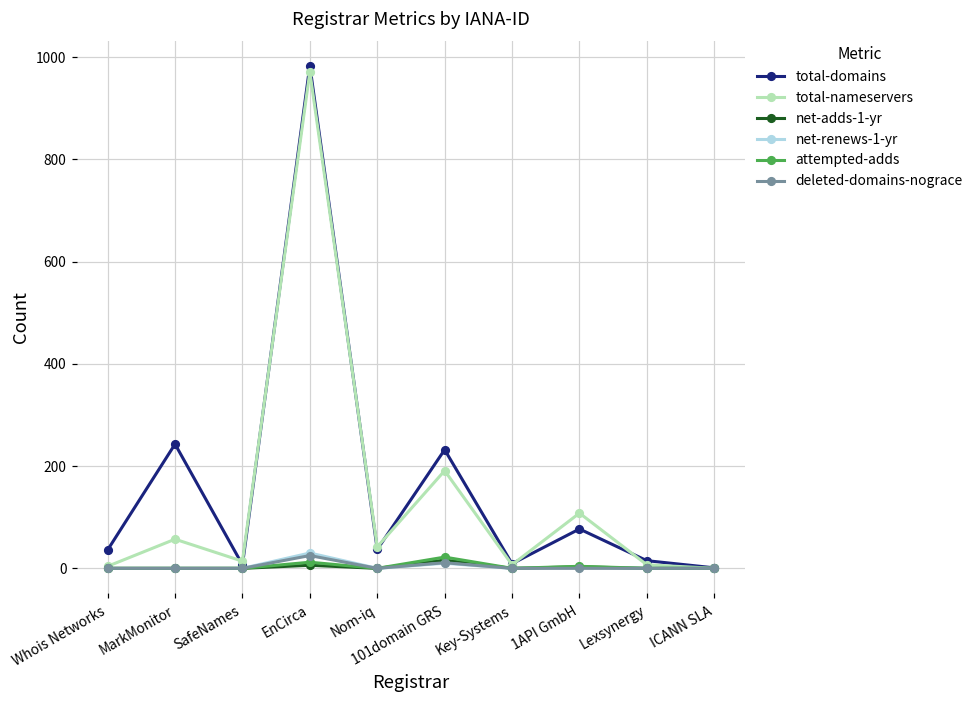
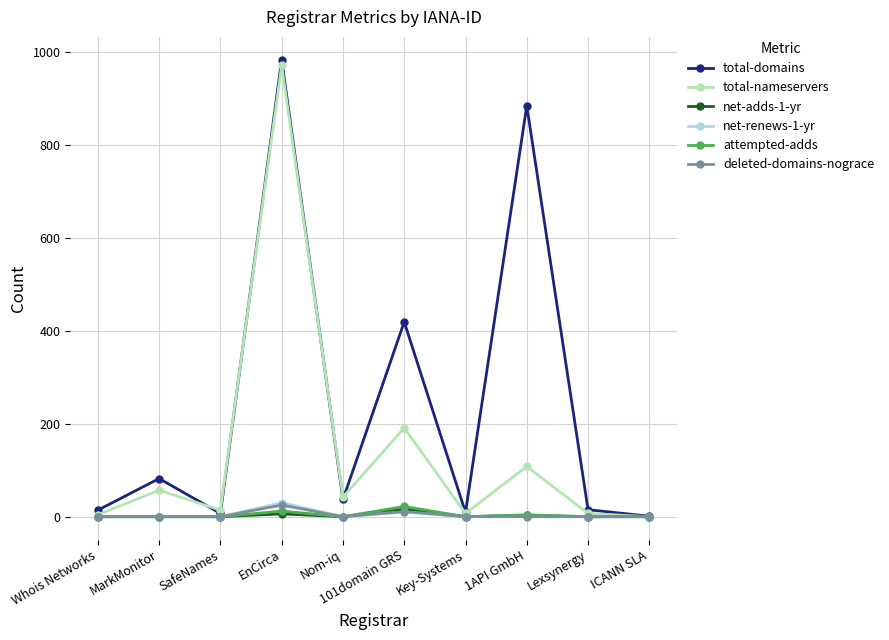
  {
    "total-domains": {
-     "Whois Networks": 40,
-     "MarkMonitor": 240,
+     "Whois Networks": 10,
+     "MarkMonitor": 80,
      "SafeNames": 10,
      "EnCirca": 980,
-     "101domain GRS": 230,
-     "1API GmbH": 80,
+     "101domain GRS": 420,
+     "1API GmbH": 880,
      "Lexsynergy": 20
    },
    "net-adds-1-yr": {
      "EnCirca": 10
    },
    "attempted-adds": {
      "EnCirca": 10,
      "101domain GRS": 20
    }
  }
